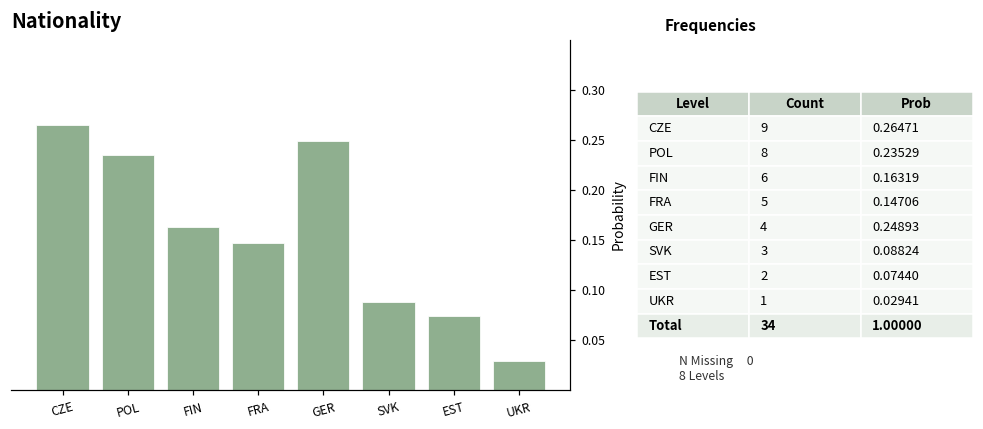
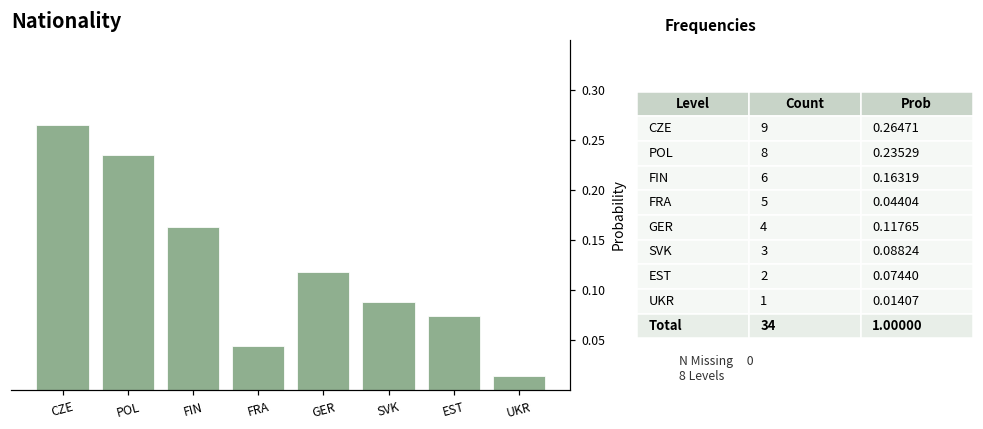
  {
-   "FRA": 0.14706,
-   "GER": 0.24893,
-   "UKR": 0.02941
+   "FRA": 0.04404,
+   "GER": 0.11765,
+   "UKR": 0.01407
  }
